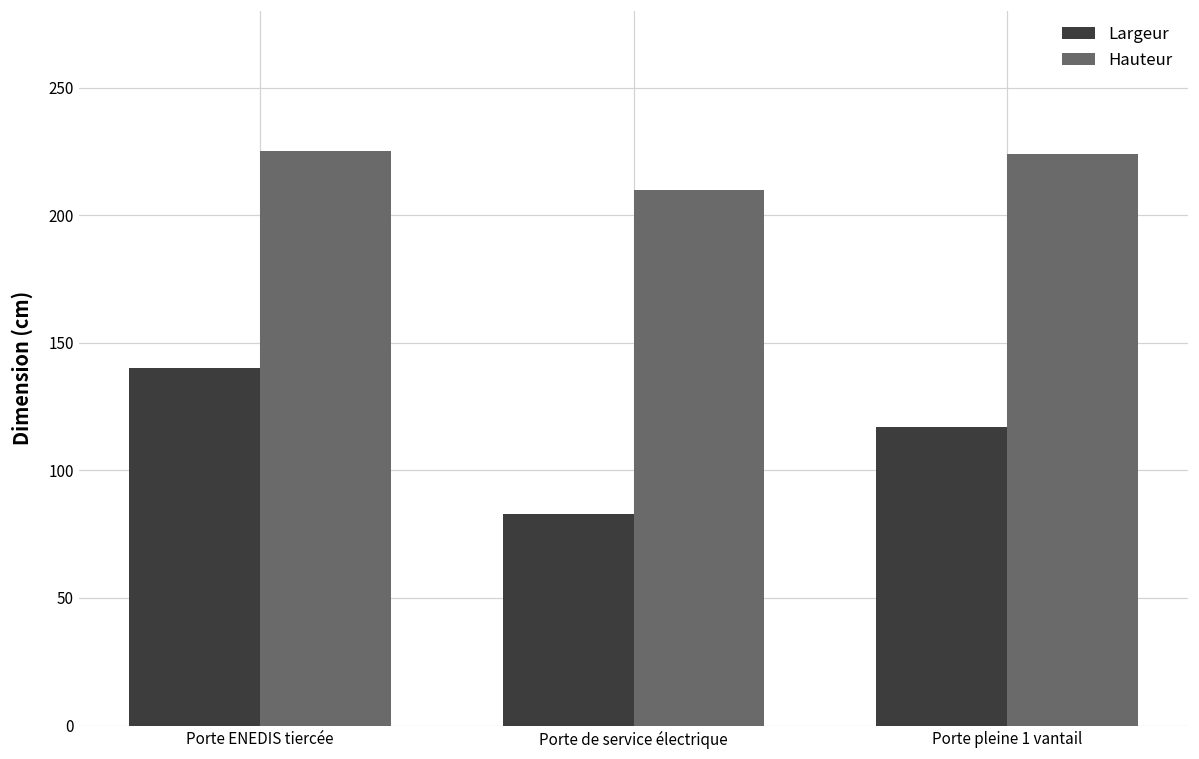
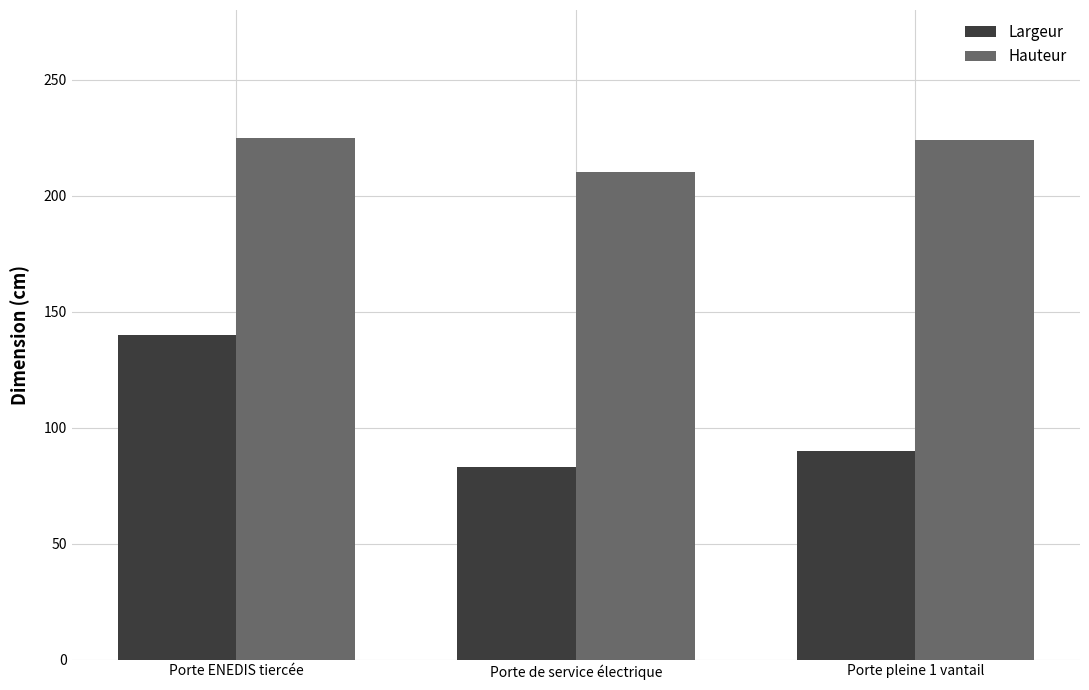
  {
    "Largeur": {
      "Porte ENEDIS tiercée": 140,
      "Porte de service électrique": 83,
-     "Porte pleine 1 vantail": 117
+     "Porte pleine 1 vantail": 90
    },
    "Hauteur": {
      "Porte ENEDIS tiercée": 225,
      "Porte de service électrique": 210,
      "Porte pleine 1 vantail": 224
    }
  }
